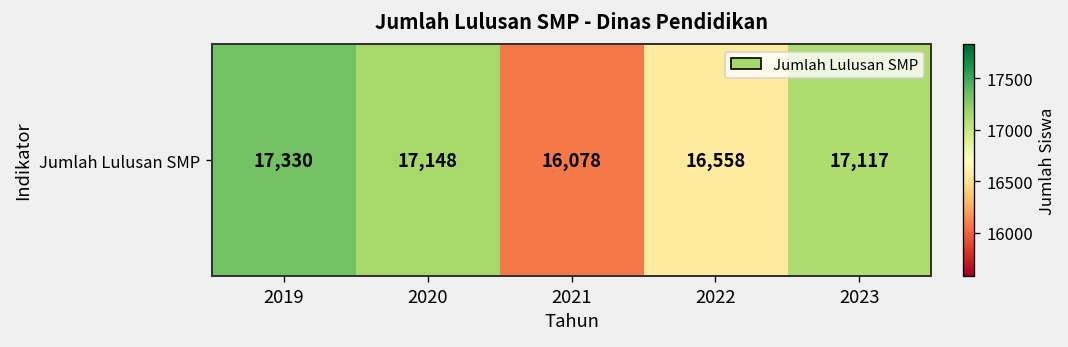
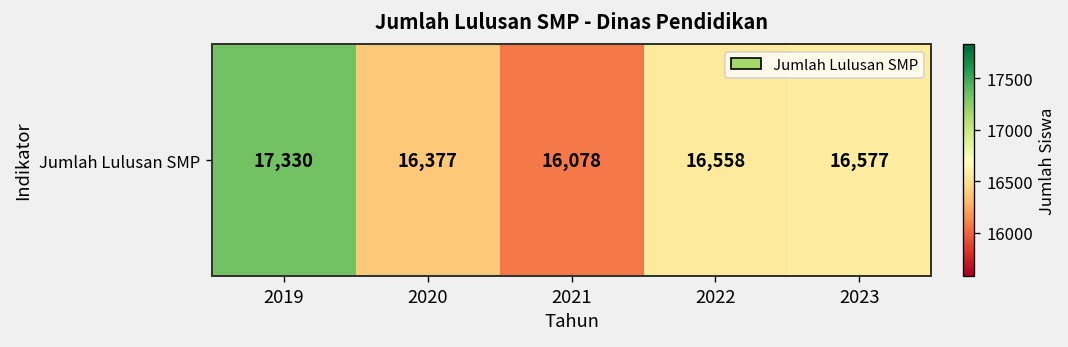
  {
    "Jumlah Lulusan SMP": {
      "2019": "17,330",
-     "2020": "17,148",
+     "2020": "16,377",
      "2021": "16,078",
      "2022": "16,558",
-     "2023": "17,117"
+     "2023": "16,577"
    }
  }
